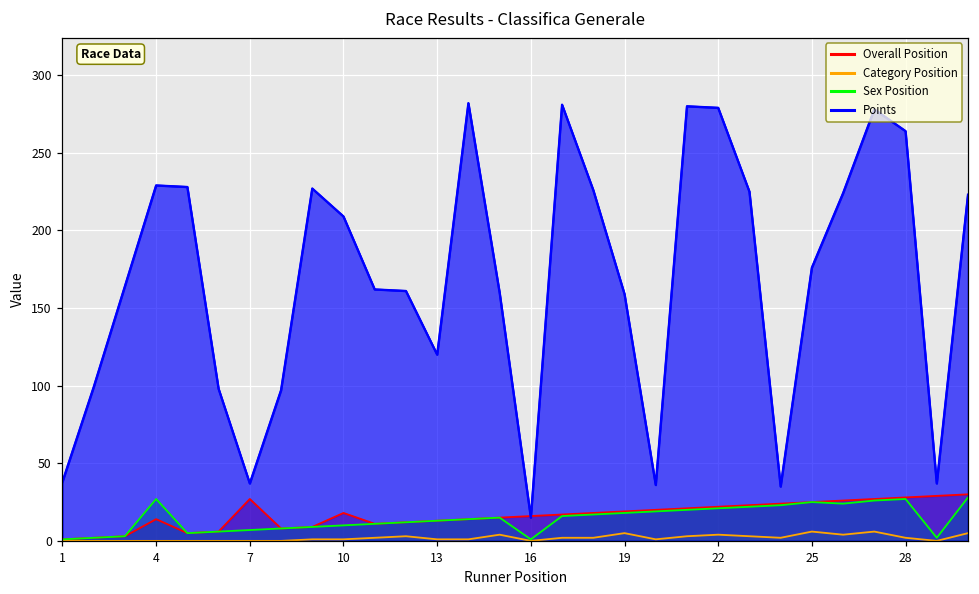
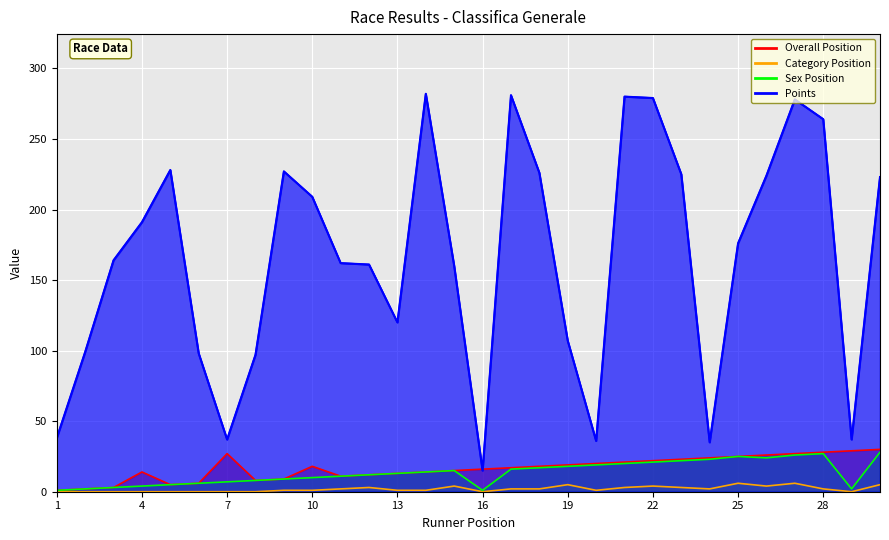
  {
    "Overall Position": {
      "4": 14,
      "7": 27,
      "10": 18
    },
    "Category Position": {
      "4": 0,
      "7": 0,
      "10": 1,
      "13": 1,
      "19": 5,
      "22": 4,
      "25": 6,
      "28": 2
    },
    "Sex Position": {
-     "4": 27,
+     "4": 4,
      "7": 7,
      "10": 10
    },
    "Points": {
      "1": 38,
-     "4": 229,
+     "4": 191,
      "7": 37,
      "10": 209,
      "13": 120,
-     "19": 159,
+     "19": 107,
      "22": 279,
      "25": 176,
      "28": 264
    }
  }
